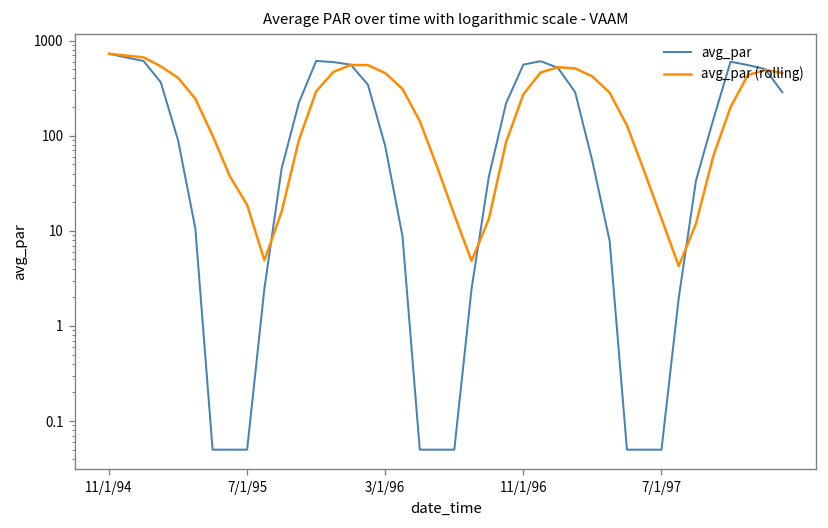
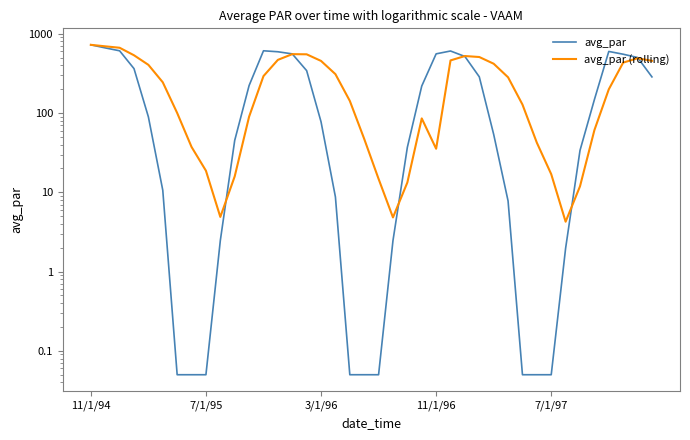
  {
    "avg_par": {
      "7/1/95": 0.05,
      "3/1/96": 80,
      "11/1/96": 600,
      "7/1/97": 0.05
    },
    "avg_par (rolling)": {
      "7/1/95": 19,
      "3/1/96": 500,
-     "11/1/96": 270,
-     "7/1/97": 13
+     "11/1/96": 40,
+     "7/1/97": 17
    }
  }
